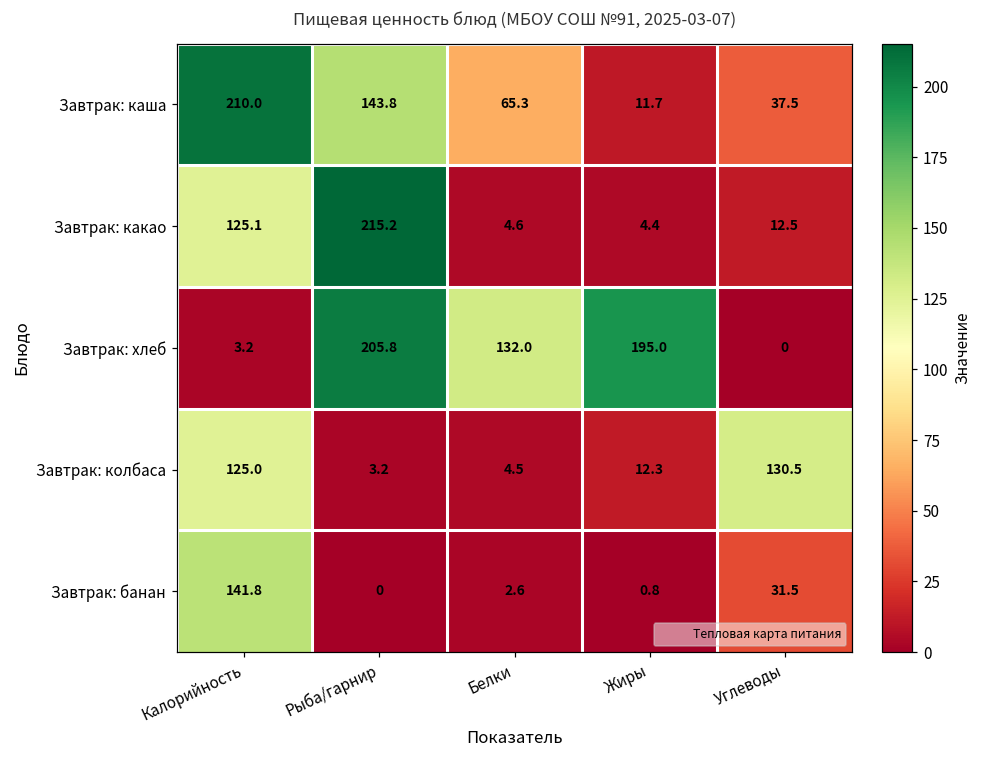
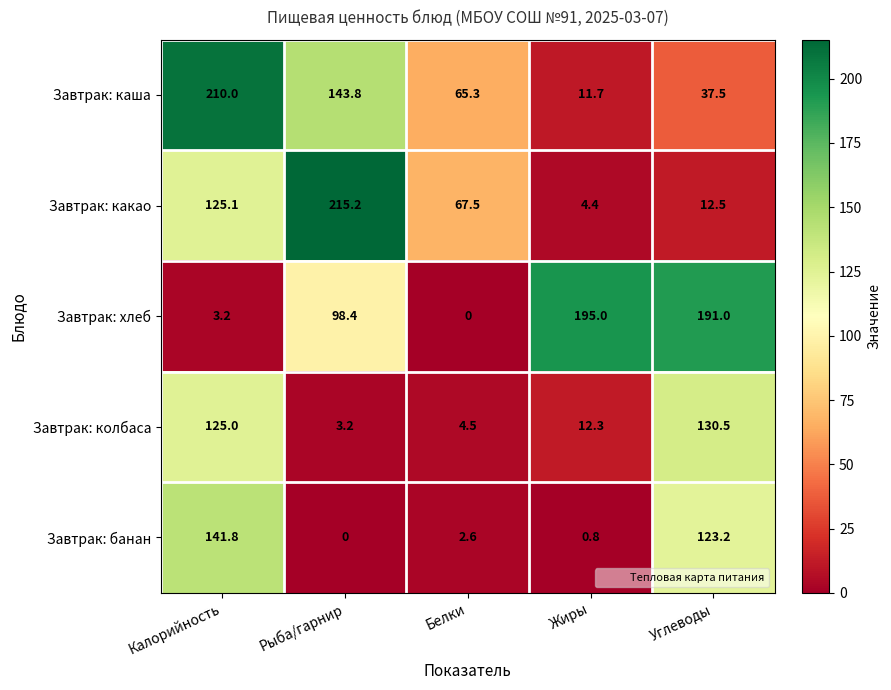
  {
    "Завтрак: каша": {
      "Калорийность": 210.0,
      "Рыба/гарнир": 143.8,
      "Белки": 65.3,
      "Жиры": 11.7,
      "Углеводы": 37.5
    },
    "Завтрак: какао": {
      "Калорийность": 125.1,
      "Рыба/гарнир": 215.2,
-     "Белки": 4.6,
+     "Белки": 67.5,
      "Жиры": 4.4,
      "Углеводы": 12.5
    },
    "Завтрак: хлеб": {
      "Калорийность": 3.2,
-     "Рыба/гарнир": 205.8,
-     "Белки": 132.0,
+     "Рыба/гарнир": 98.4,
+     "Белки": 0,
      "Жиры": 195.0,
-     "Углеводы": 0
+     "Углеводы": 191.0
    },
    "Завтрак: колбаса": {
      "Калорийность": 125.0,
      "Рыба/гарнир": 3.2,
      "Белки": 4.5,
      "Жиры": 12.3,
      "Углеводы": 130.5
    },
    "Завтрак: банан": {
      "Калорийность": 141.8,
      "Рыба/гарнир": 0,
      "Белки": 2.6,
      "Жиры": 0.8,
-     "Углеводы": 31.5
+     "Углеводы": 123.2
    }
  }
